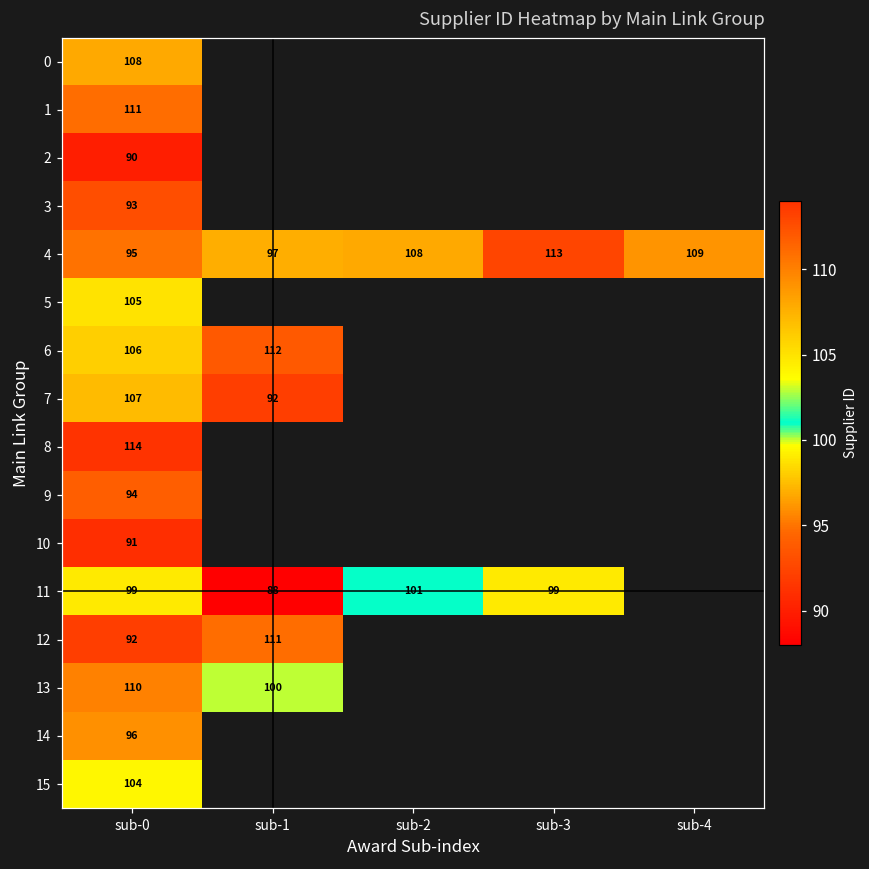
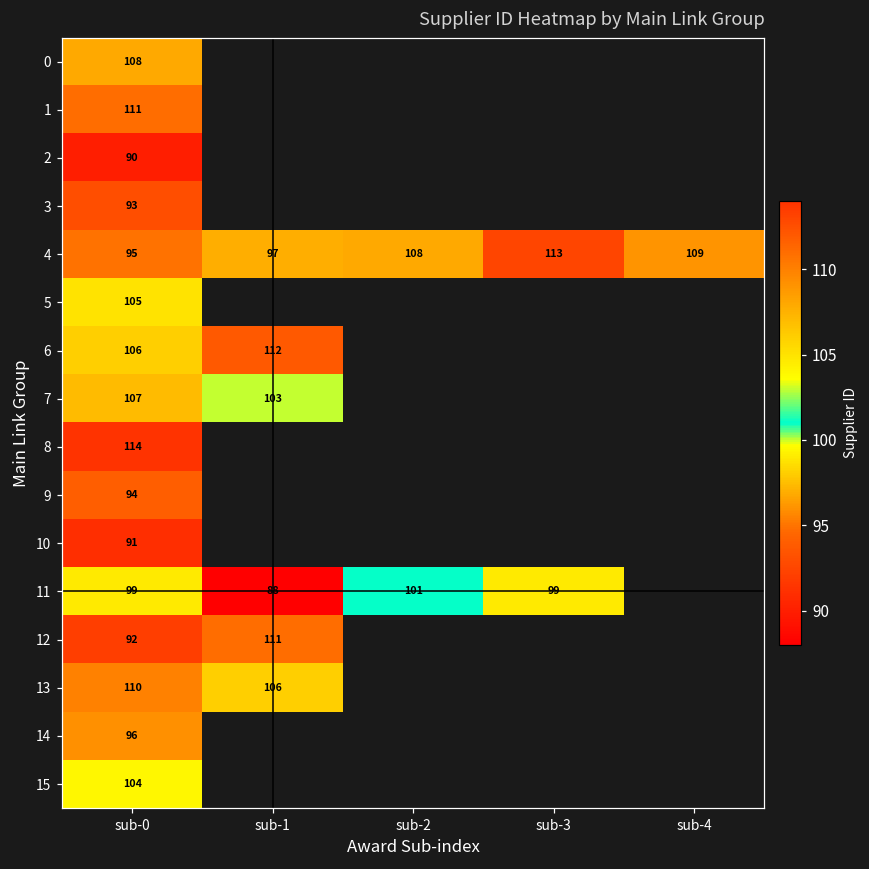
  {
    "0": {
      "sub-0": 108
    },
    "1": {
      "sub-0": 111
    },
    "2": {
      "sub-0": 90
    },
    "3": {
      "sub-0": 93
    },
    "4": {
      "sub-0": 95,
      "sub-1": 97,
      "sub-2": 108,
      "sub-3": 113,
      "sub-4": 109
    },
    "5": {
      "sub-0": 105
    },
    "6": {
      "sub-0": 106,
      "sub-1": 112
    },
    "7": {
      "sub-0": 107,
-     "sub-1": 92
+     "sub-1": 103
    },
    "8": {
      "sub-0": 114
    },
    "9": {
      "sub-0": 94
    },
    "10": {
      "sub-0": 91
    },
    "11": {
      "sub-0": 99,
      "sub-1": 88,
      "sub-2": 101,
      "sub-3": 99
    },
    "12": {
      "sub-0": 92,
      "sub-1": 111
    },
    "13": {
      "sub-0": 110,
-     "sub-1": 100
+     "sub-1": 106
    },
    "14": {
      "sub-0": 96
    },
    "15": {
      "sub-0": 104
    }
  }
